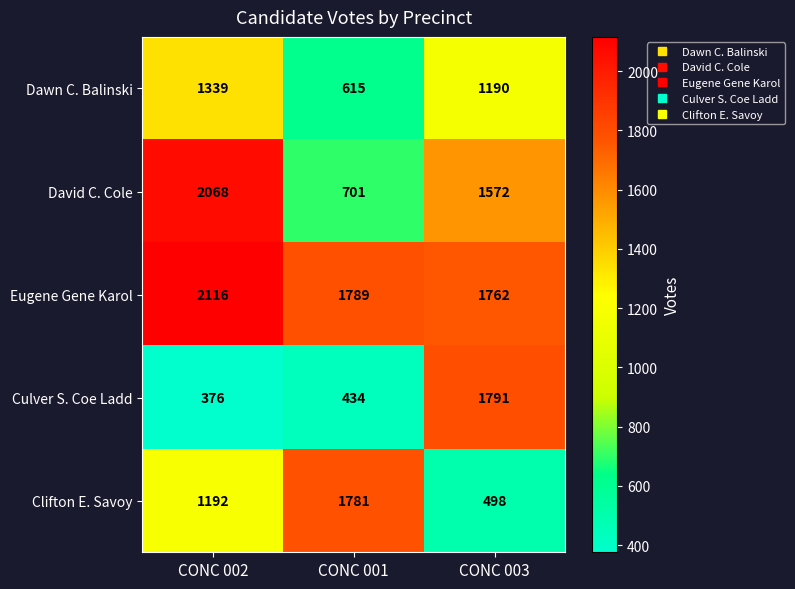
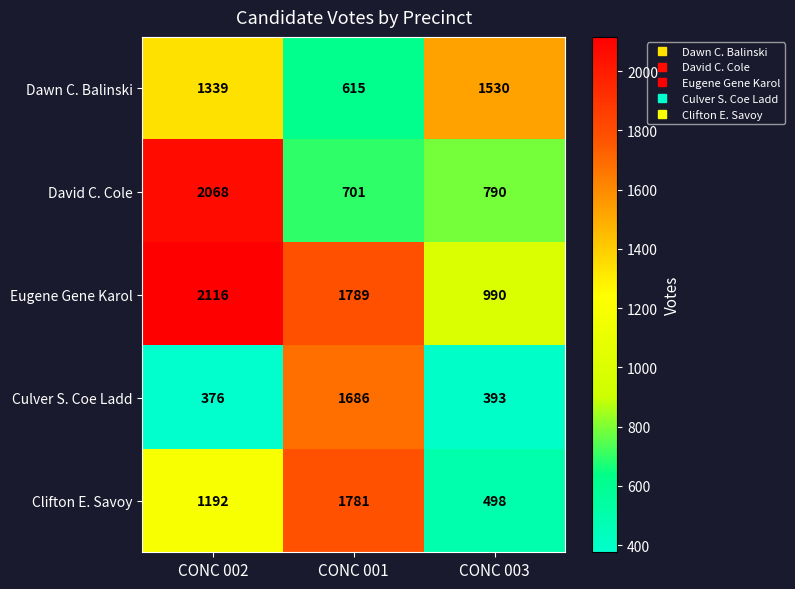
  {
    "Dawn C. Balinski": {
      "CONC 002": 1339,
      "CONC 001": 615,
-     "CONC 003": 1190
+     "CONC 003": 1530
    },
    "David C. Cole": {
      "CONC 002": 2068,
      "CONC 001": 701,
-     "CONC 003": 1572
+     "CONC 003": 790
    },
    "Eugene Gene Karol": {
      "CONC 002": 2116,
      "CONC 001": 1789,
-     "CONC 003": 1762
+     "CONC 003": 990
    },
    "Culver S. Coe Ladd": {
      "CONC 002": 376,
-     "CONC 001": 434,
-     "CONC 003": 1791
+     "CONC 001": 1686,
+     "CONC 003": 393
    },
    "Clifton E. Savoy": {
      "CONC 002": 1192,
      "CONC 001": 1781,
      "CONC 003": 498
    }
  }
